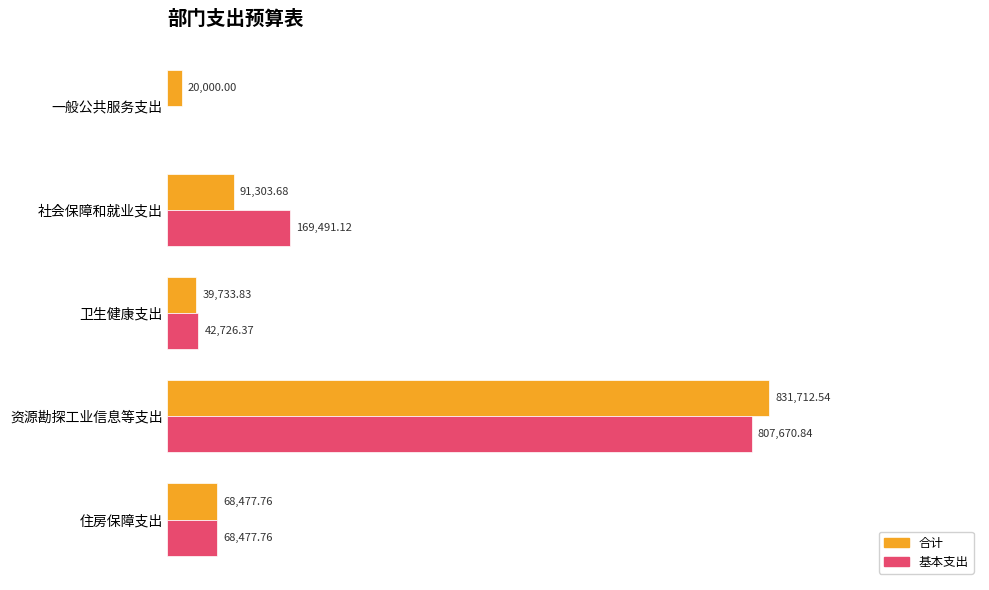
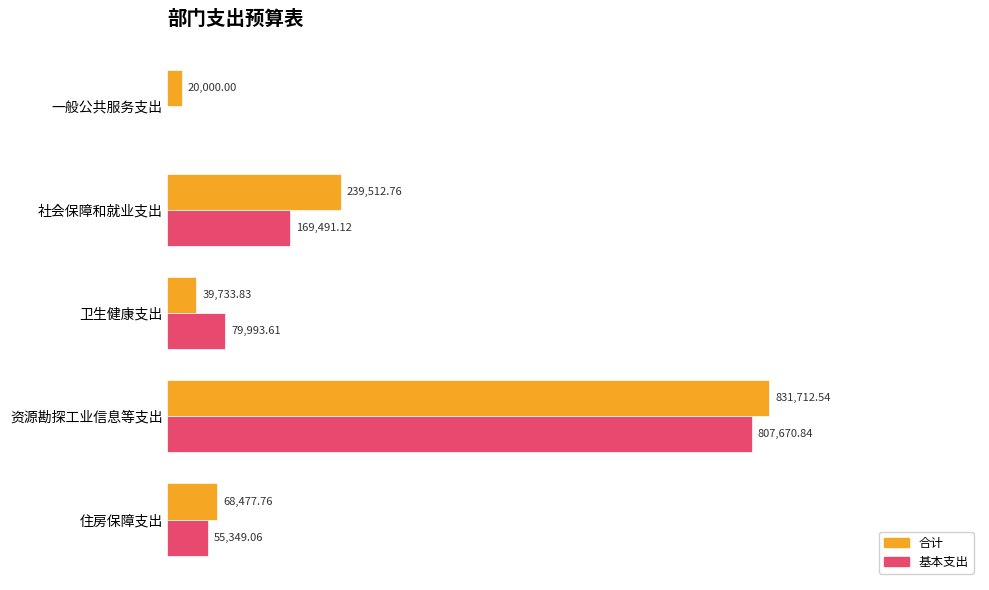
  {
    "合计": {
      "一般公共服务支出": "20,000.00",
-     "社会保障和就业支出": "91,303.68",
+     "社会保障和就业支出": "239,512.76",
      "卫生健康支出": "39,733.83",
      "资源勘探工业信息等支出": "831,712.54",
      "住房保障支出": "68,477.76"
    },
    "基本支出": {
      "社会保障和就业支出": "169,491.12",
-     "卫生健康支出": "42,726.37",
+     "卫生健康支出": "79,993.61",
      "资源勘探工业信息等支出": "807,670.84",
-     "住房保障支出": "68,477.76"
+     "住房保障支出": "55,349.06"
    }
  }
